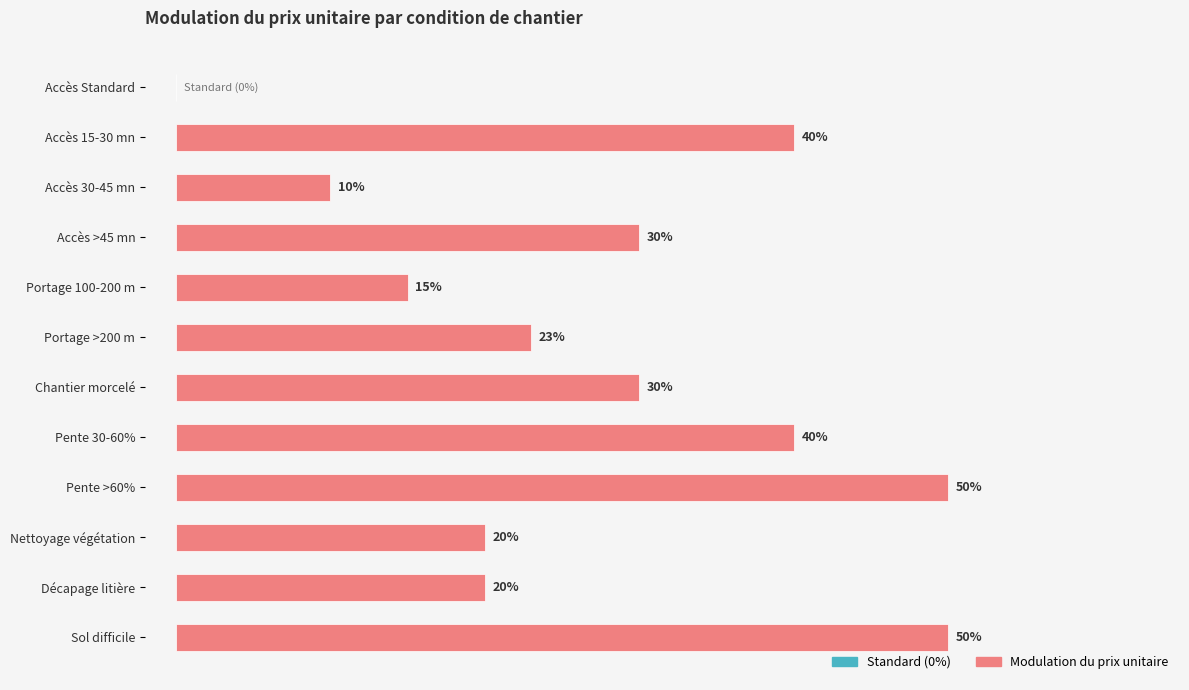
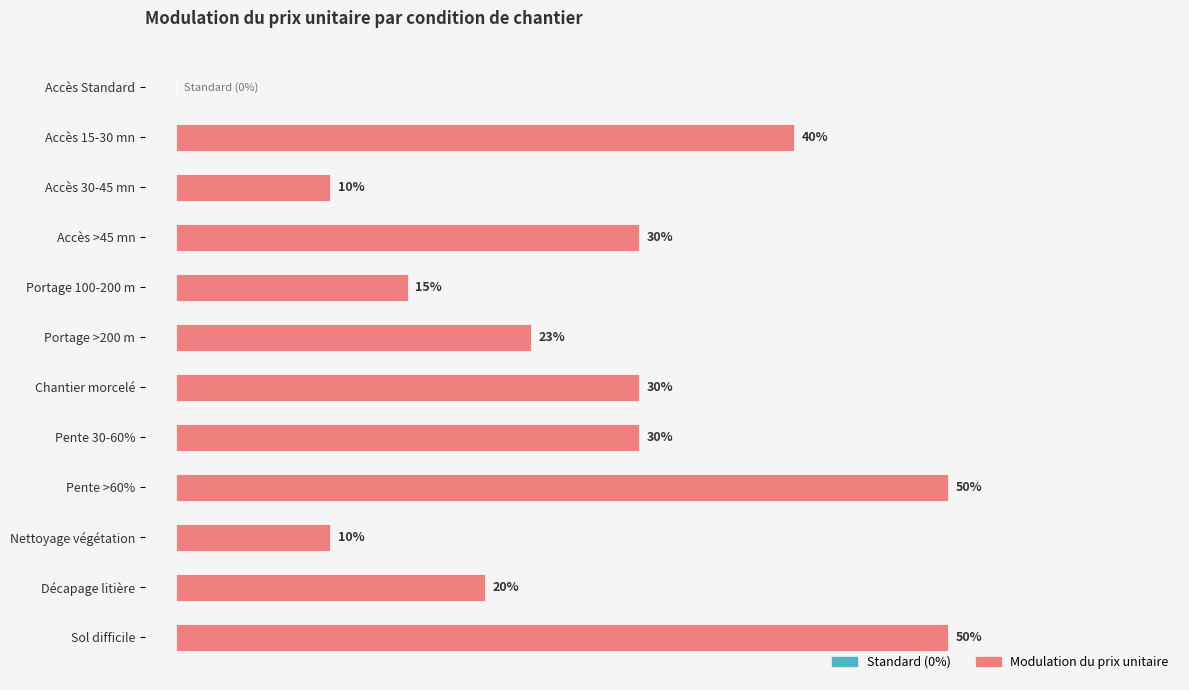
  {
    "Accès Standard": "(0%)",
    "Accès 15-30 mn": "40%",
    "Accès 30-45 mn": "10%",
    "Accès >45 mn": "30%",
    "Portage 100-200 m": "15%",
    "Portage >200 m": "23%",
    "Chantier morcelé": "30%",
-   "Pente 30-60%": "40%",
+   "Pente 30-60%": "30%",
    "Pente >60%": "50%",
-   "Nettoyage végétation": "20%",
+   "Nettoyage végétation": "10%",
    "Décapage litière": "20%",
    "Sol difficile": "50%"
  }
